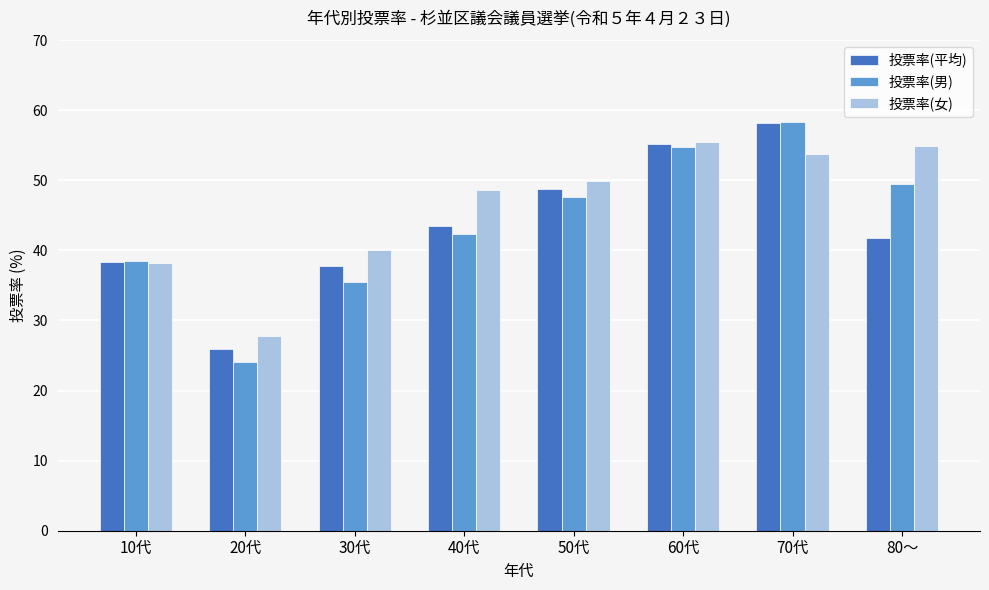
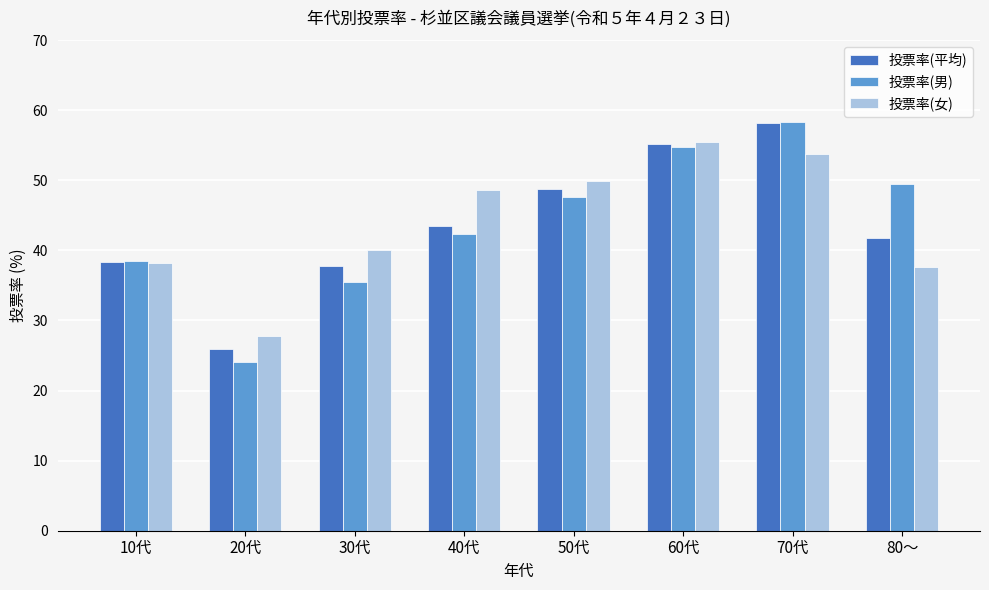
  {
    "投票率(女)": {
      "10代": 38,
      "20代": 28,
      "30代": 40,
      "40代": 49,
      "50代": 50,
      "60代": 56,
      "70代": 54,
-     "80～": 55
+     "80～": 38
    }
  }
